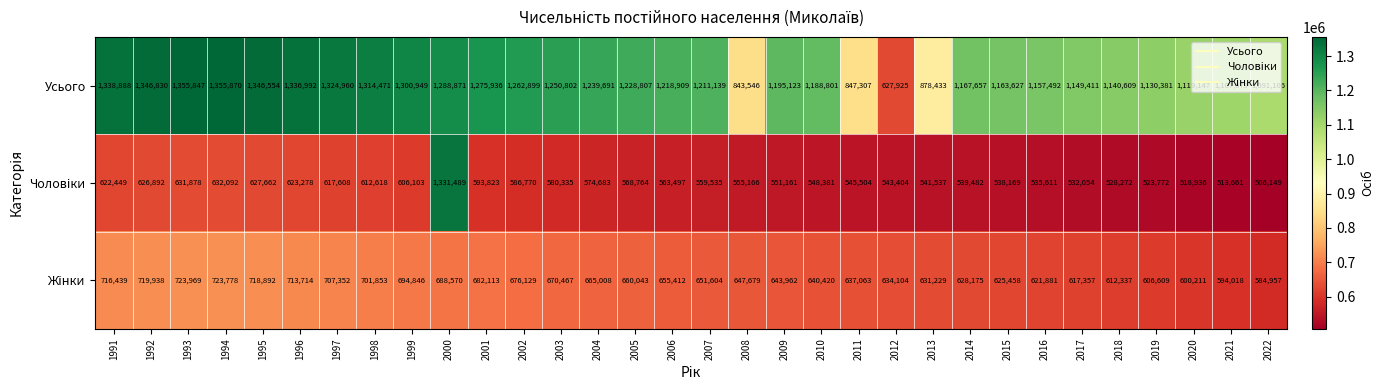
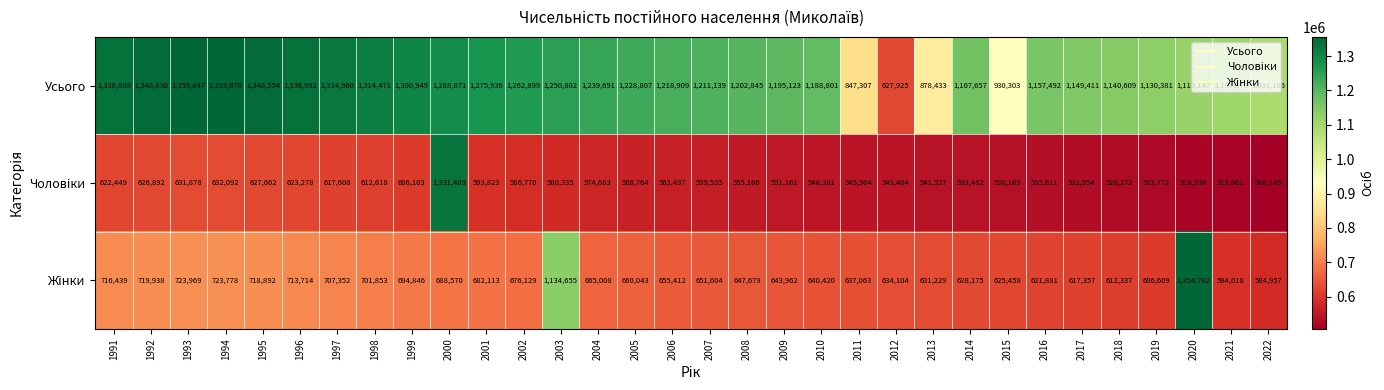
  {
    "Усього": {
      "1991": "1,338,888",
      "1992": "1,346,830",
      "1993": "1,355,847",
      "1994": "1,355,870",
      "1995": "1,346,554",
      "1996": "1,336,992",
      "1997": "1,324,960",
      "1998": "1,314,471",
      "1999": "1,300,949",
      "2000": "1,288,871",
      "2001": "1,275,936",
      "2002": "1,262,899",
      "2003": "1,250,802",
      "2004": "1,239,691",
      "2005": "1,228,807",
      "2006": "1,218,909",
      "2007": "1,211,139",
-     "2008": "843,546",
+     "2008": "1,202,845",
      "2009": "1,195,123",
      "2010": "1,188,801",
      "2011": "847,307",
      "2012": "627,925",
      "2013": "878,433",
      "2014": "1,167,657",
-     "2015": "1,163,627",
+     "2015": "930,303",
      "2016": "1,157,492",
      "2017": "1,149,411",
      "2018": "1,140,609",
      "2019": "1,130,381"
    },
    "Чоловіки": {
      "1991": "622,449",
      "1992": "626,892",
      "1993": "631,878",
      "1994": "632,092",
      "1995": "627,662",
      "1996": "623,278",
      "1997": "617,608",
      "1998": "612,618",
      "1999": "606,103",
      "2000": "1,331,489",
      "2001": "593,823",
      "2002": "586,770",
      "2003": "580,335",
      "2004": "574,683",
      "2005": "568,764",
      "2006": "563,497",
      "2007": "559,535",
      "2008": "555,166",
      "2009": "551,161",
      "2010": "548,381",
      "2011": "545,504",
      "2012": "543,404",
      "2013": "541,537",
      "2014": "539,482",
      "2015": "538,169",
      "2016": "535,611",
      "2017": "532,054",
      "2018": "528,272",
      "2019": "523,772",
      "2020": "518,936",
      "2021": "513,661",
      "2022": "506,149"
    },
    "Жінки": {
      "1991": "716,439",
      "1992": "719,938",
      "1993": "723,969",
      "1994": "723,778",
      "1995": "718,892",
      "1996": "713,714",
      "1997": "707,352",
      "1998": "701,853",
      "1999": "694,846",
      "2000": "688,570",
      "2001": "682,113",
      "2002": "676,129",
-     "2003": "670,467",
+     "2003": "1,134,655",
      "2004": "665,008",
      "2005": "660,043",
      "2006": "655,412",
      "2007": "651,604",
      "2008": "647,679",
      "2009": "643,962",
      "2010": "640,420",
      "2011": "637,063",
      "2012": "634,104",
      "2013": "631,229",
      "2014": "628,175",
      "2015": "625,458",
      "2016": "621,881",
      "2017": "617,357",
      "2018": "612,337",
      "2019": "606,609",
-     "2020": "600,211",
+     "2020": "1,354,782",
      "2021": "594,018",
      "2022": "584,957"
    }
  }
